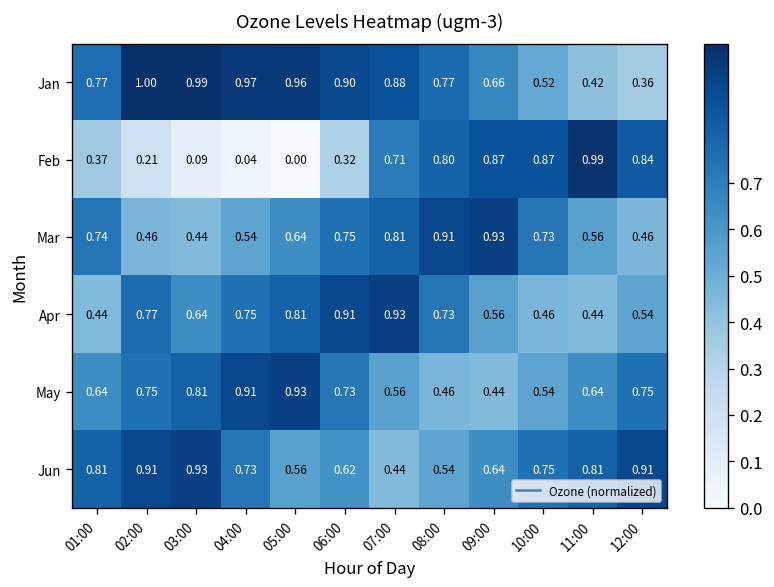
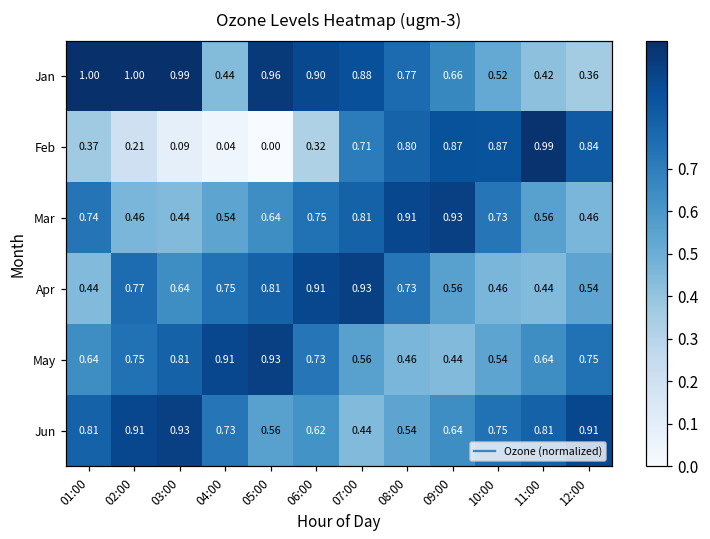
  {
    "Jan": {
-     "01:00": 0.77,
+     "01:00": 1.00,
      "02:00": 1.00,
      "03:00": 0.99,
-     "04:00": 0.97,
+     "04:00": 0.44,
      "05:00": 0.96,
      "06:00": 0.90,
      "07:00": 0.88,
      "08:00": 0.77,
      "09:00": 0.66,
      "10:00": 0.52,
      "11:00": 0.42,
      "12:00": 0.36
    },
    "Feb": {
      "01:00": 0.37,
      "02:00": 0.21,
      "03:00": 0.09,
      "04:00": 0.04,
      "05:00": 0.00,
      "06:00": 0.32,
      "07:00": 0.71,
      "08:00": 0.80,
      "09:00": 0.87,
      "10:00": 0.87,
      "11:00": 0.99,
      "12:00": 0.84
    },
    "Mar": {
      "01:00": 0.74,
      "02:00": 0.46,
      "03:00": 0.44,
      "04:00": 0.54,
      "05:00": 0.64,
      "06:00": 0.75,
      "07:00": 0.81,
      "08:00": 0.91,
      "09:00": 0.93,
      "10:00": 0.73,
      "11:00": 0.56,
      "12:00": 0.46
    },
    "Apr": {
      "01:00": 0.44,
      "02:00": 0.77,
      "03:00": 0.64,
      "04:00": 0.75,
      "05:00": 0.81,
      "06:00": 0.91,
      "07:00": 0.93,
      "08:00": 0.73,
      "09:00": 0.56,
      "10:00": 0.46,
      "11:00": 0.44,
      "12:00": 0.54
    },
    "May": {
      "01:00": 0.64,
      "02:00": 0.75,
      "03:00": 0.81,
      "04:00": 0.91,
      "05:00": 0.93,
      "06:00": 0.73,
      "07:00": 0.56,
      "08:00": 0.46,
      "09:00": 0.44,
      "10:00": 0.54,
      "11:00": 0.64,
      "12:00": 0.75
    },
    "Jun": {
      "01:00": 0.81,
      "02:00": 0.91,
      "03:00": 0.93,
      "04:00": 0.73,
      "05:00": 0.56,
      "06:00": 0.62,
      "07:00": 0.44,
      "08:00": 0.54,
      "09:00": 0.64,
      "10:00": 0.75,
      "11:00": 0.81,
      "12:00": 0.91
    }
  }
